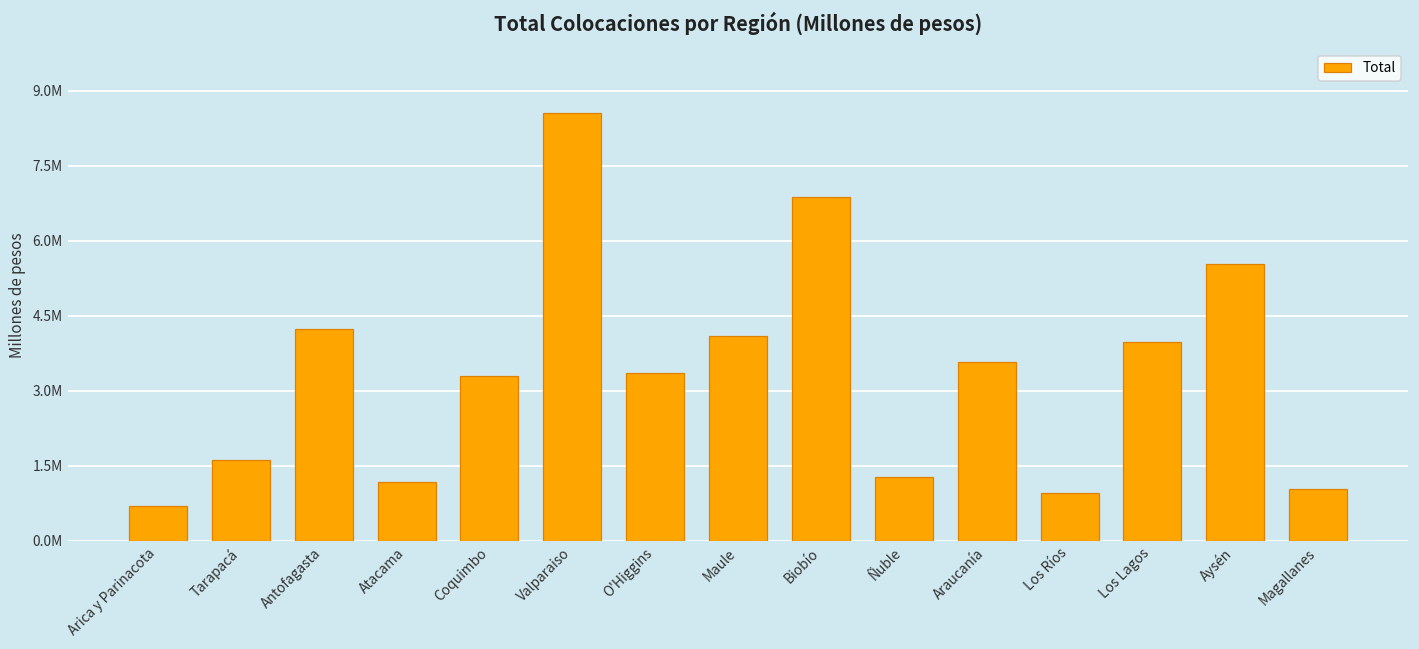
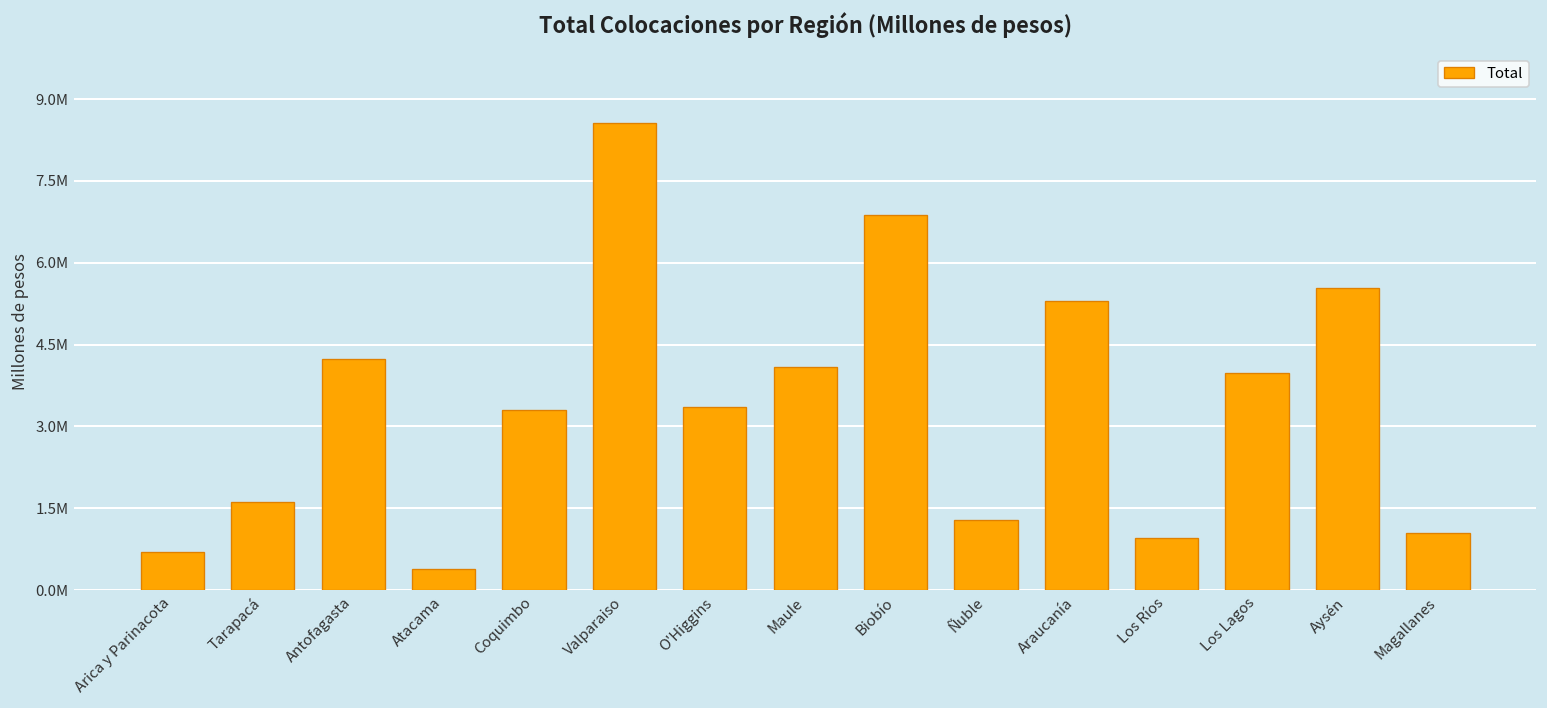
  {
    "Arica y Parinacota": 700000,
    "Tarapacá": 1600000,
    "Antofagasta": 4200000,
-   "Atacama": 1200000,
+   "Atacama": 400000,
    "Coquimbo": 3300000,
    "Valparaiso": 8600000,
    "O'Higgins": 3400000,
    "Maule": 4100000,
    "Biobío": 6900000,
    "Ñuble": 1300000,
-   "Araucanía": 3600000,
+   "Araucanía": 5300000,
    "Los Ríos": 1000000,
    "Los Lagos": 4000000,
    "Aysén": 5500000,
    "Magallanes": 1000000
  }
